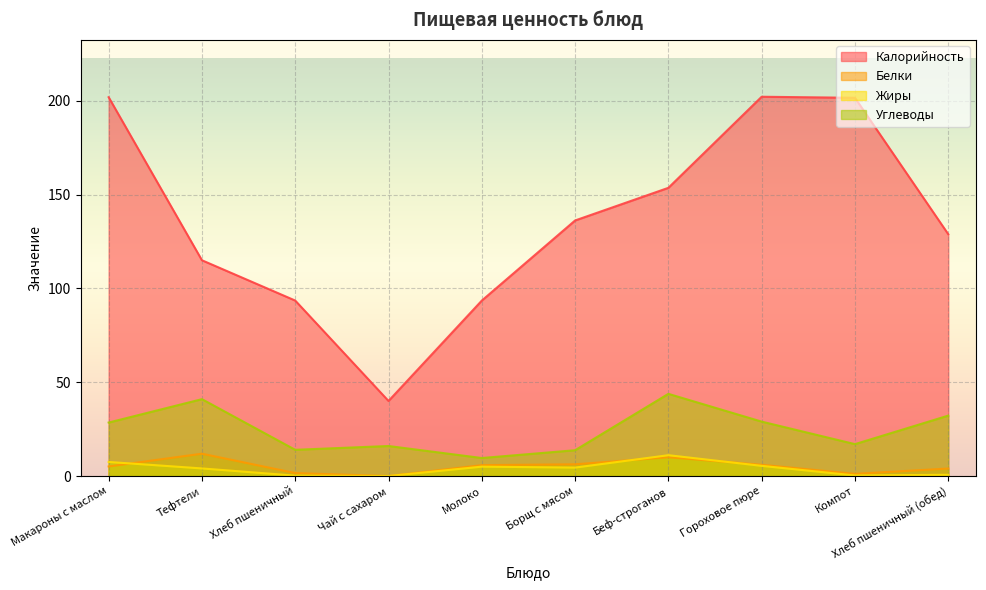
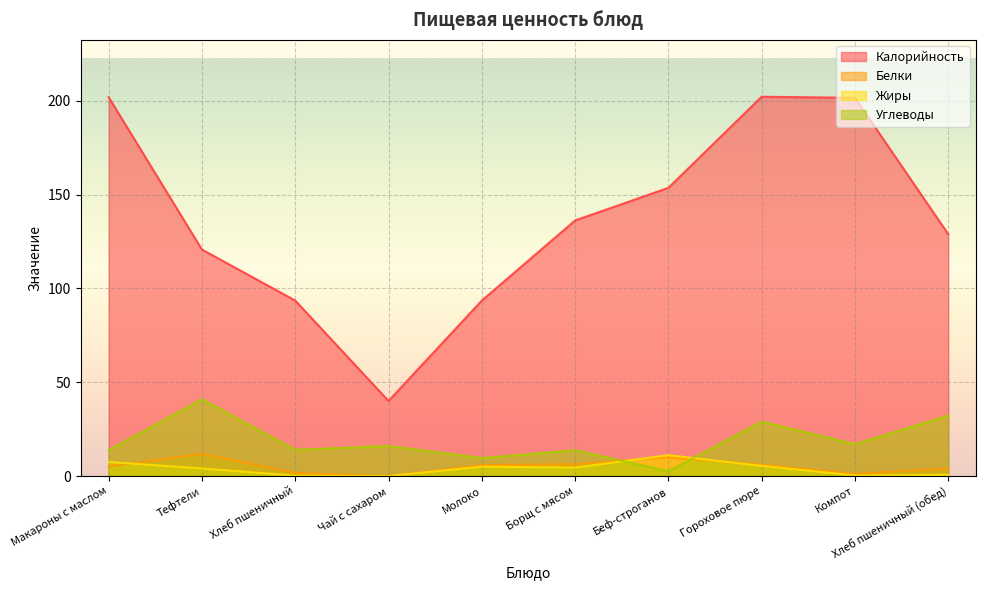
  {
    "Калорийность": {
      "Макароны с маслом": 202,
-     "Тефтели": 115,
+     "Тефтели": 121,
      "Хлеб пшеничный": 94,
      "Чай с сахаром": 40,
      "Молоко": 94,
      "Борщ с мясом": 136,
      "Беф-строганов": 154,
      "Гороховое пюре": 202,
      "Хлеб пшеничный (обед)": 129
    },
    "Углеводы": {
-     "Макароны с маслом": 29,
+     "Макароны с маслом": 14,
      "Тефтели": 41,
      "Хлеб пшеничный": 14,
      "Чай с сахаром": 16,
      "Молоко": 10,
      "Борщ с мясом": 14,
-     "Беф-строганов": 44,
+     "Беф-строганов": 3,
      "Гороховое пюре": 29,
      "Компот": 17,
      "Хлеб пшеничный (обед)": 32
    }
  }
